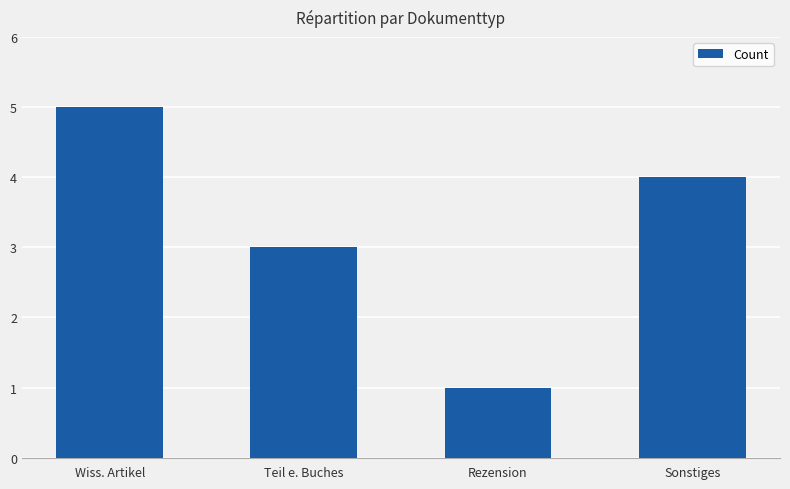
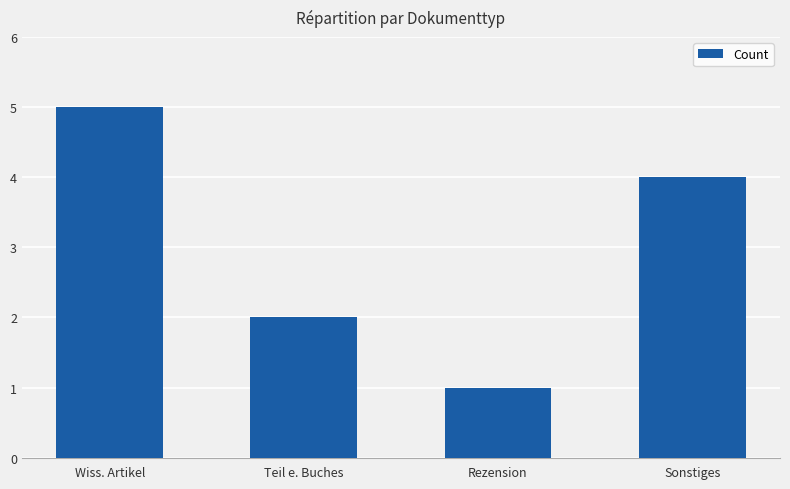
  {
    "Wiss. Artikel": 5,
-   "Teil e. Buches": 3,
+   "Teil e. Buches": 2,
    "Rezension": 1,
    "Sonstiges": 4
  }
